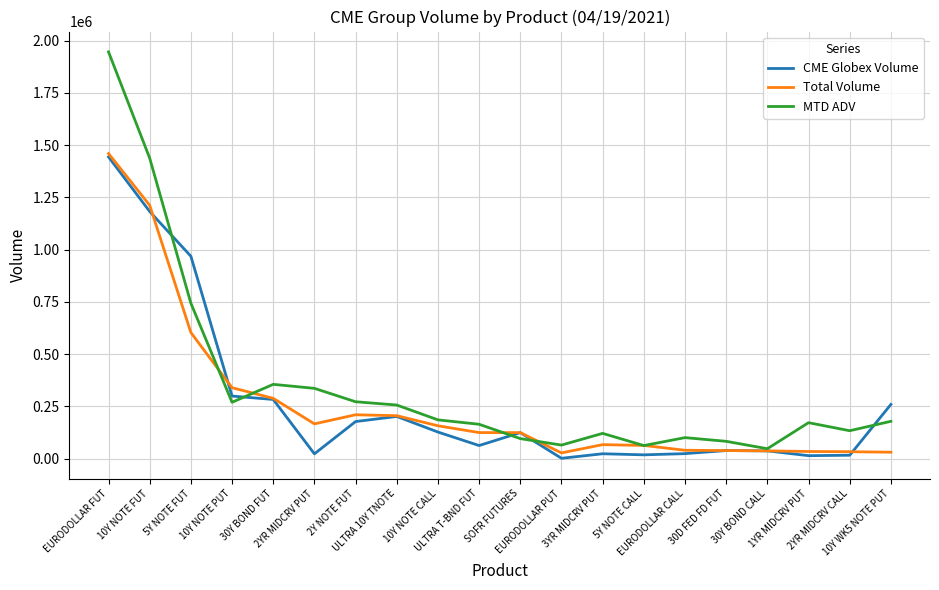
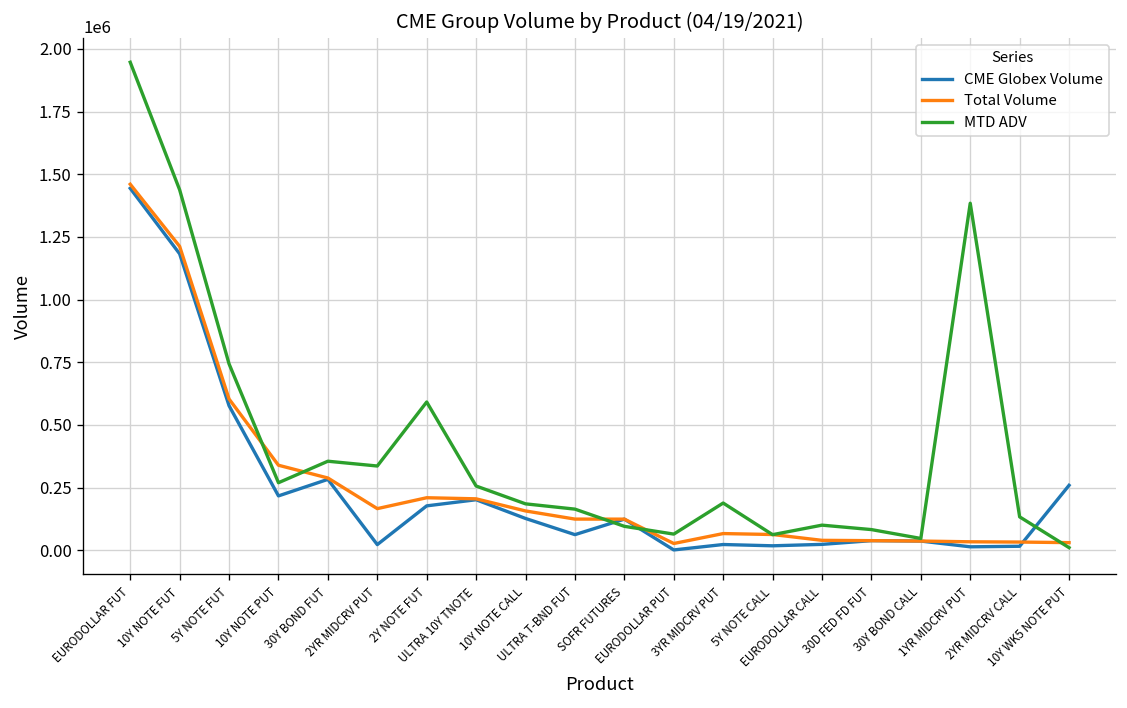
  {
    "CME Globex Volume": {
      "EURODOLLAR FUT": 1440000,
      "10Y NOTE FUT": 1180000,
-     "5Y NOTE FUT": 970000,
-     "10Y NOTE PUT": 300000,
+     "5Y NOTE FUT": 580000,
+     "10Y NOTE PUT": 220000,
      "2YR MIDCRV PUT": 20000,
      "2Y NOTE FUT": 180000,
      "10Y NOTE CALL": 130000,
      "ULTRA T-BND FUT": 60000,
      "EURODOLLAR PUT": 0,
      "3YR MIDCRV PUT": 20000,
      "5Y NOTE CALL": 20000,
      "EURODOLLAR CALL": 20000,
      "1YR MIDCRV PUT": 10000,
      "2YR MIDCRV CALL": 20000,
      "10Y WK5 NOTE PUT": 260000
    },
    "Total Volume": {
      "EURODOLLAR FUT": 1460000,
      "10Y NOTE FUT": 1210000,
      "5Y NOTE FUT": 600000,
      "10Y NOTE PUT": 340000,
      "2YR MIDCRV PUT": 170000,
      "2Y NOTE FUT": 210000,
      "10Y NOTE CALL": 160000,
      "ULTRA T-BND FUT": 120000,
      "EURODOLLAR PUT": 30000,
      "3YR MIDCRV PUT": 70000,
      "EURODOLLAR CALL": 40000,
      "1YR MIDCRV PUT": 30000,
      "2YR MIDCRV CALL": 30000,
      "10Y WK5 NOTE PUT": 30000
    },
    "MTD ADV": {
      "EURODOLLAR FUT": 1950000,
      "10Y NOTE FUT": 1440000,
      "5Y NOTE FUT": 740000,
      "10Y NOTE PUT": 270000,
      "30Y BOND FUT": 360000,
      "2YR MIDCRV PUT": 340000,
-     "2Y NOTE FUT": 270000,
+     "2Y NOTE FUT": 590000,
      "ULTRA 10Y TNOTE": 260000,
      "10Y NOTE CALL": 190000,
      "ULTRA T-BND FUT": 160000,
      "SOFR FUTURES": 100000,
      "EURODOLLAR PUT": 60000,
-     "3YR MIDCRV PUT": 120000,
+     "3YR MIDCRV PUT": 190000,
      "EURODOLLAR CALL": 100000,
      "30D FED FD FUT": 80000,
-     "1YR MIDCRV PUT": 170000,
+     "1YR MIDCRV PUT": 1380000,
      "2YR MIDCRV CALL": 130000,
-     "10Y WK5 NOTE PUT": 180000
+     "10Y WK5 NOTE PUT": 10000
    }
  }
